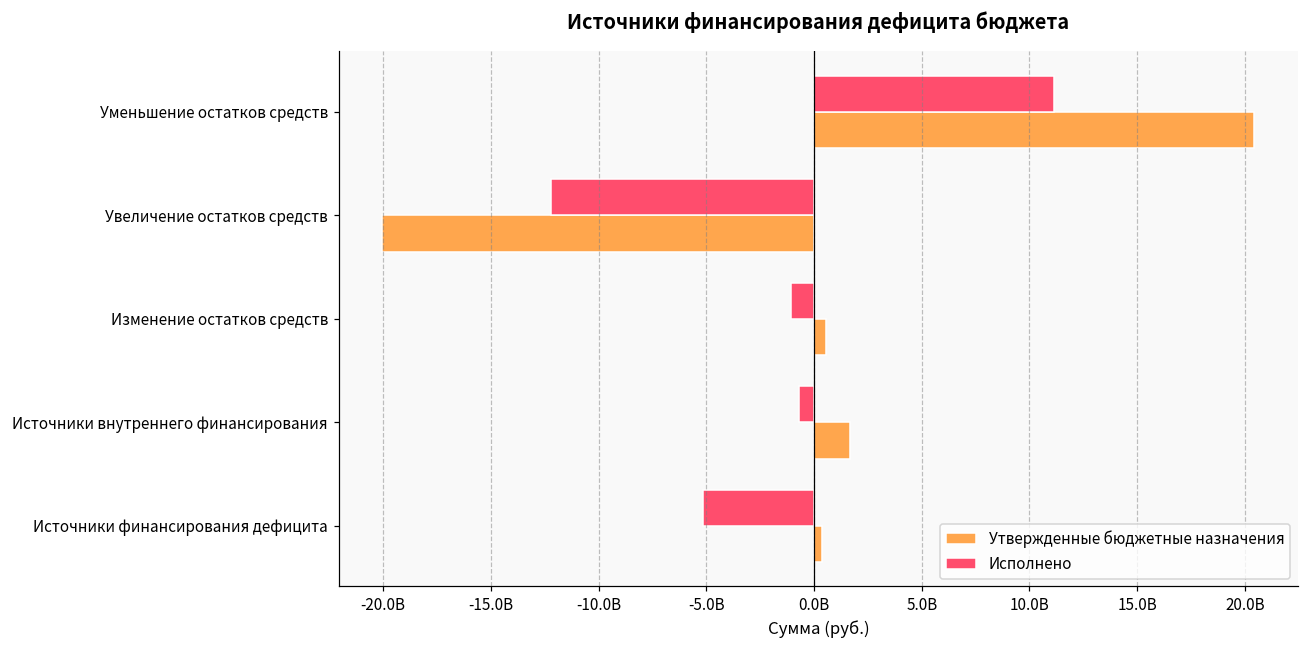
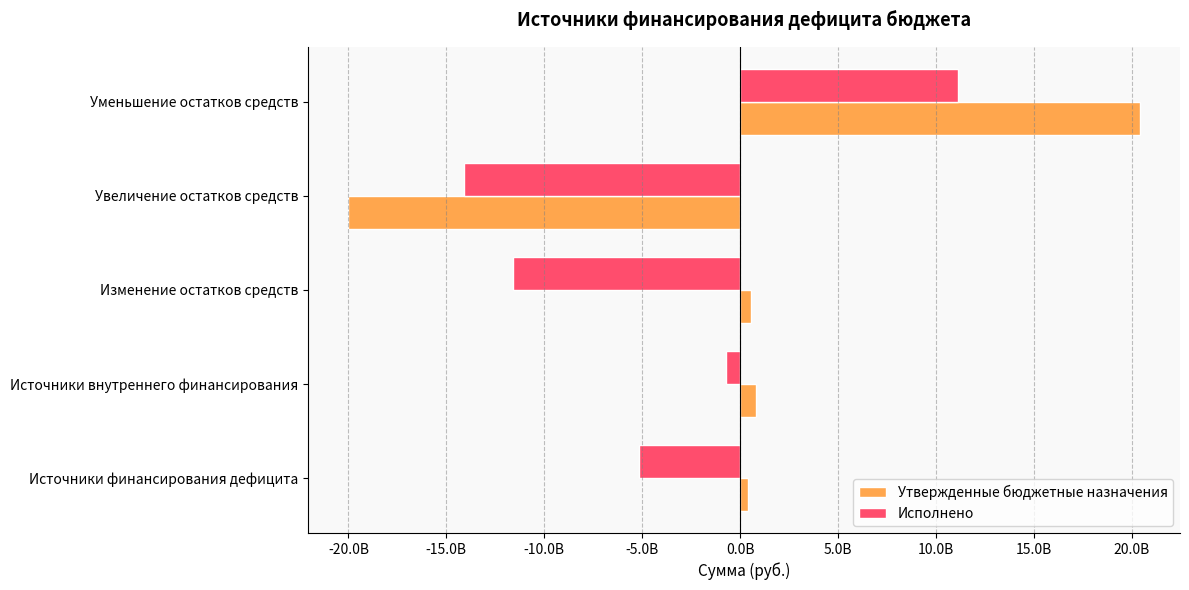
  {
    "Утвержденные бюджетные назначения": {
      "Уменьшение остатков средств": 20400000000,
      "Увеличение остатков средств": -20000000000,
      "Изменение остатков средств": 500000000,
-     "Источники внутреннего финансирования": 1700000000,
+     "Источники внутреннего финансирования": 800000000,
      "Источники финансирования дефицита": 400000000
    },
    "Исполнено": {
      "Уменьшение остатков средств": 11100000000,
-     "Увеличение остатков средств": -12200000000,
-     "Изменение остатков средств": -1100000000,
+     "Увеличение остатков средств": -14100000000,
+     "Изменение остатков средств": -11600000000,
      "Источники внутреннего финансирования": -700000000,
      "Источники финансирования дефицита": -5200000000
    }
  }
